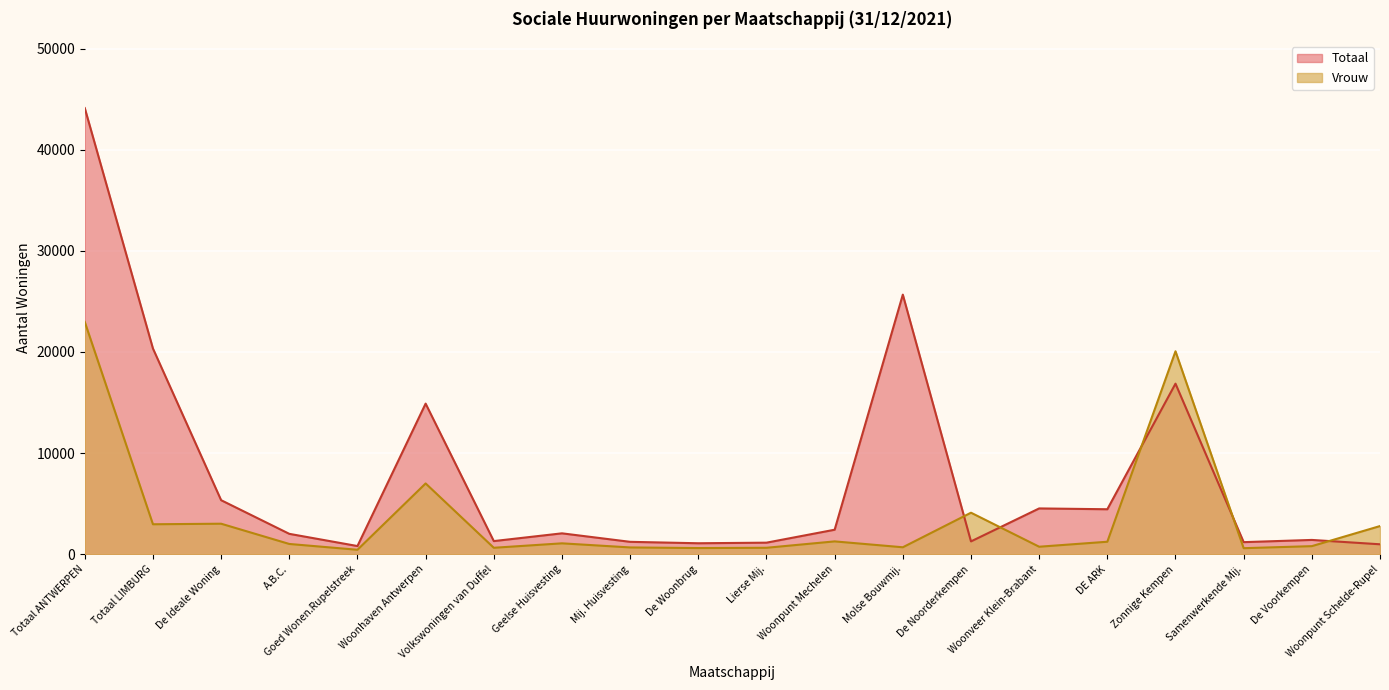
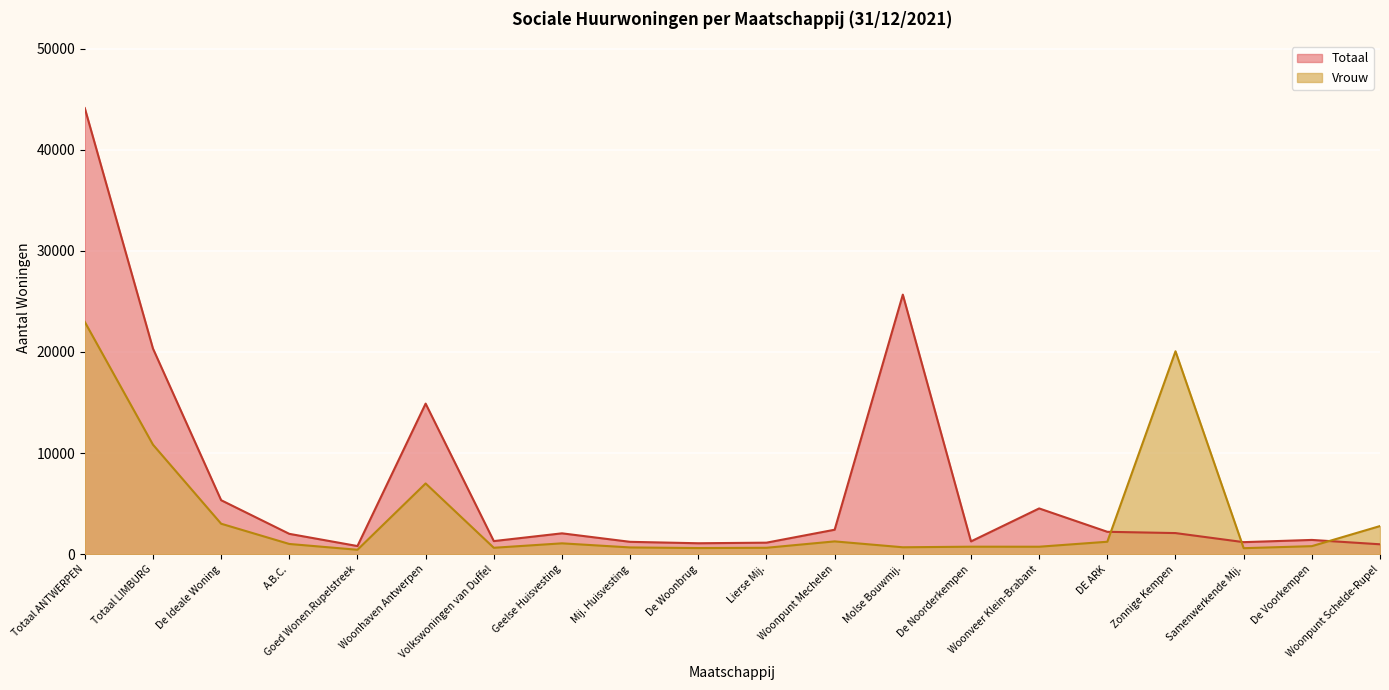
  {
    "Totaal": {
      "Totaal ANTWERPEN": 44100,
      "Totaal LIMBURG": 20300,
      "De Ideale Woning": 5300,
      "A.B.C.": 2000,
      "Goed Wonen.Rupelstreek": 800,
      "Woonhaven Antwerpen": 14900,
      "Volkswoningen van Duffel": 1300,
      "Geelse Huisvesting": 2100,
      "Mij. Huisvesting": 1200,
      "De Woonbrug": 1100,
      "Lierse Mij.": 1100,
      "Woonpunt Mechelen": 2400,
      "Molse Bouwmij.": 25700,
      "De Noorderkempen": 1300,
      "Woonveer Klein-Brabant": 4500,
-     "DE ARK": 4500,
-     "Zonnige Kempen": 16900,
+     "DE ARK": 2200,
+     "Zonnige Kempen": 2100,
      "Samenwerkende Mij.": 1200,
      "De Voorkempen": 1400,
      "Woonpunt Schelde-Rupel": 1000
    },
    "Vrouw": {
      "Totaal ANTWERPEN": 23000,
-     "Totaal LIMBURG": 3000,
+     "Totaal LIMBURG": 10800,
      "De Ideale Woning": 3000,
      "A.B.C.": 1000,
      "Goed Wonen.Rupelstreek": 400,
      "Woonhaven Antwerpen": 7000,
      "Volkswoningen van Duffel": 600,
      "Geelse Huisvesting": 1100,
      "Mij. Huisvesting": 700,
      "De Woonbrug": 600,
      "Lierse Mij.": 600,
      "Woonpunt Mechelen": 1300,
      "Molse Bouwmij.": 700,
-     "De Noorderkempen": 4100,
+     "De Noorderkempen": 700,
      "Woonveer Klein-Brabant": 700,
      "DE ARK": 1200,
      "Zonnige Kempen": 20100,
      "Samenwerkende Mij.": 600,
      "De Voorkempen": 800,
      "Woonpunt Schelde-Rupel": 2800
    }
  }
